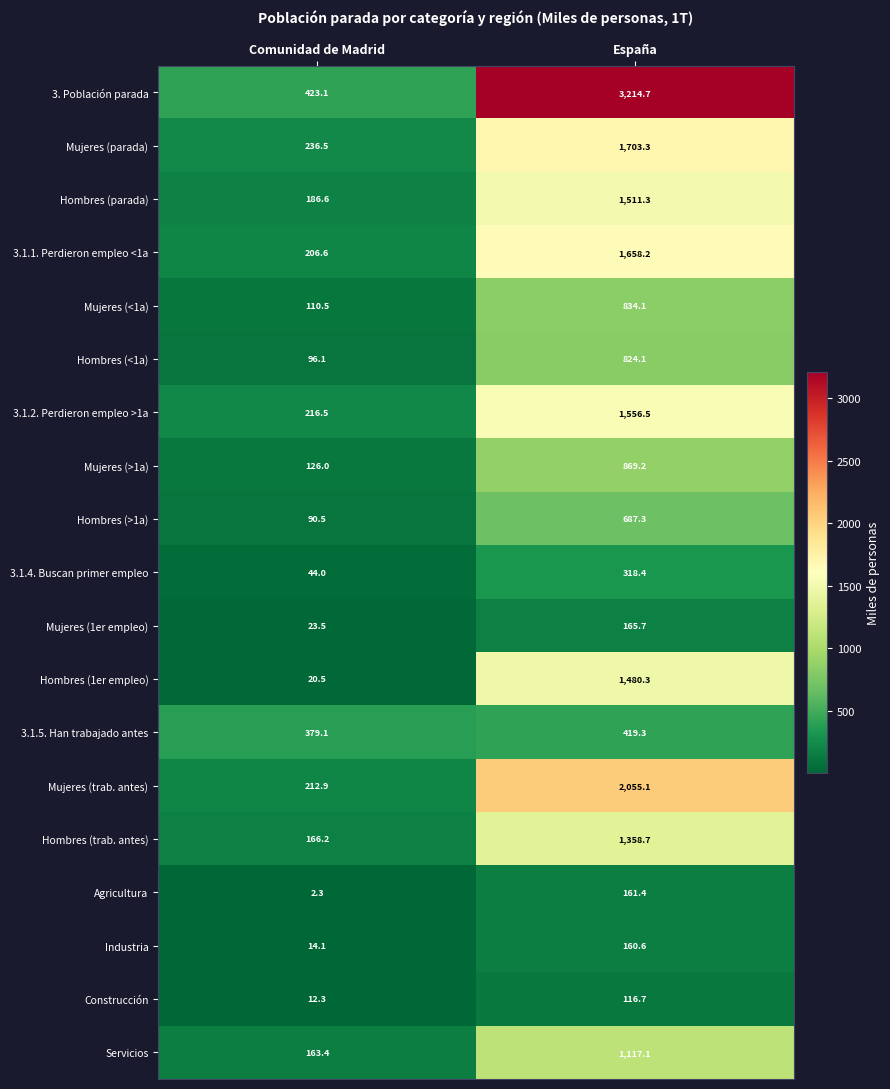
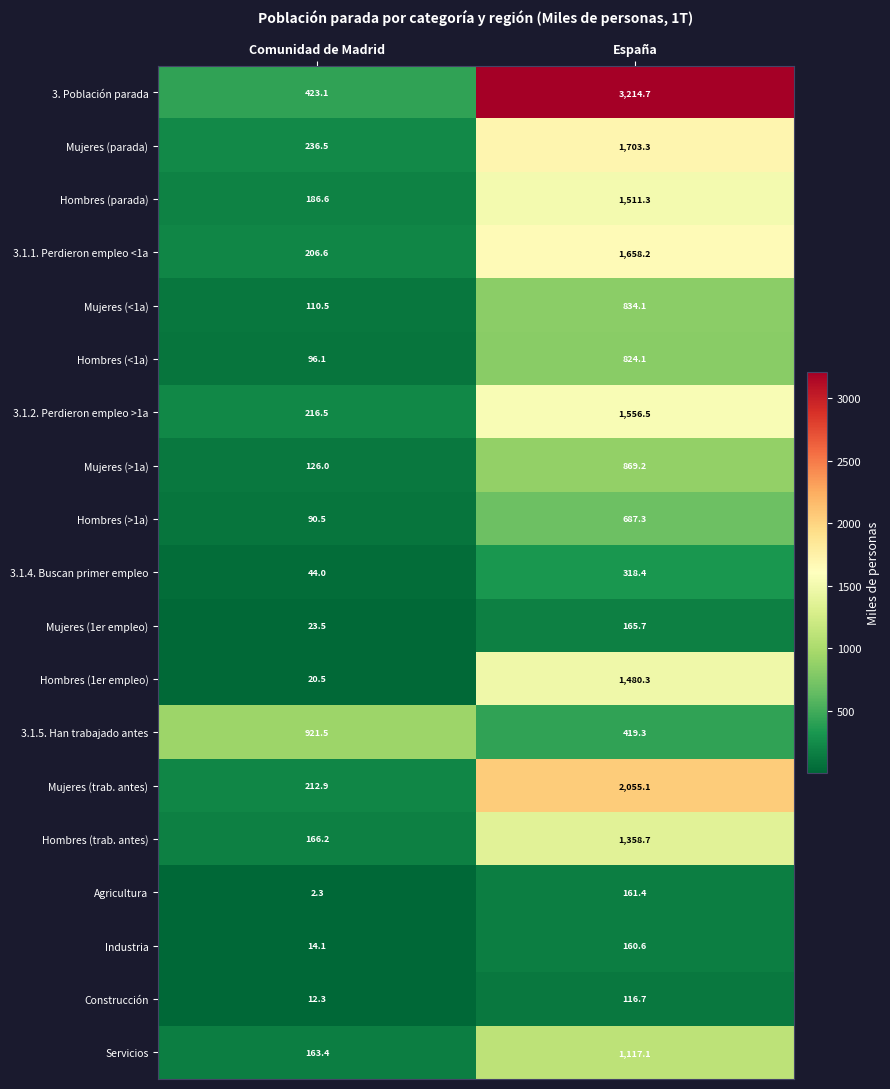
  {
    "3. Población parada": {
      "Comunidad de Madrid": "423.1",
      "España": "3,214.7"
    },
    "Mujeres (parada)": {
      "Comunidad de Madrid": "236.5",
      "España": "1,703.3"
    },
    "Hombres (parada)": {
      "Comunidad de Madrid": "186.6",
      "España": "1,511.3"
    },
    "3.1.1. Perdieron empleo <1a": {
      "Comunidad de Madrid": "206.6",
      "España": "1,658.2"
    },
    "Mujeres (<1a)": {
      "Comunidad de Madrid": "110.5",
      "España": "834.1"
    },
    "Hombres (<1a)": {
      "Comunidad de Madrid": "96.1",
      "España": "824.1"
    },
    "3.1.2. Perdieron empleo >1a": {
      "Comunidad de Madrid": "216.5",
      "España": "1,556.5"
    },
    "Mujeres (>1a)": {
      "Comunidad de Madrid": "126.0",
      "España": "869.2"
    },
    "Hombres (>1a)": {
      "Comunidad de Madrid": "90.5",
      "España": "687.3"
    },
    "3.1.4. Buscan primer empleo": {
      "Comunidad de Madrid": "44.0",
      "España": "318.4"
    },
    "Mujeres (1er empleo)": {
      "Comunidad de Madrid": "23.5",
      "España": "165.7"
    },
    "Hombres (1er empleo)": {
      "Comunidad de Madrid": "20.5",
      "España": "1,480.3"
    },
    "3.1.5. Han trabajado antes": {
-     "Comunidad de Madrid": "379.1",
+     "Comunidad de Madrid": "921.5",
      "España": "419.3"
    },
    "Mujeres (trab. antes)": {
      "Comunidad de Madrid": "212.9",
      "España": "2,055.1"
    },
    "Hombres (trab. antes)": {
      "Comunidad de Madrid": "166.2",
      "España": "1,358.7"
    },
    "Agricultura": {
      "Comunidad de Madrid": "2.3",
      "España": "161.4"
    },
    "Industria": {
      "Comunidad de Madrid": "14.1",
      "España": "160.6"
    },
    "Construcción": {
      "Comunidad de Madrid": "12.3",
      "España": "116.7"
    },
    "Servicios": {
      "Comunidad de Madrid": "163.4",
      "España": "1,117.1"
    }
  }
